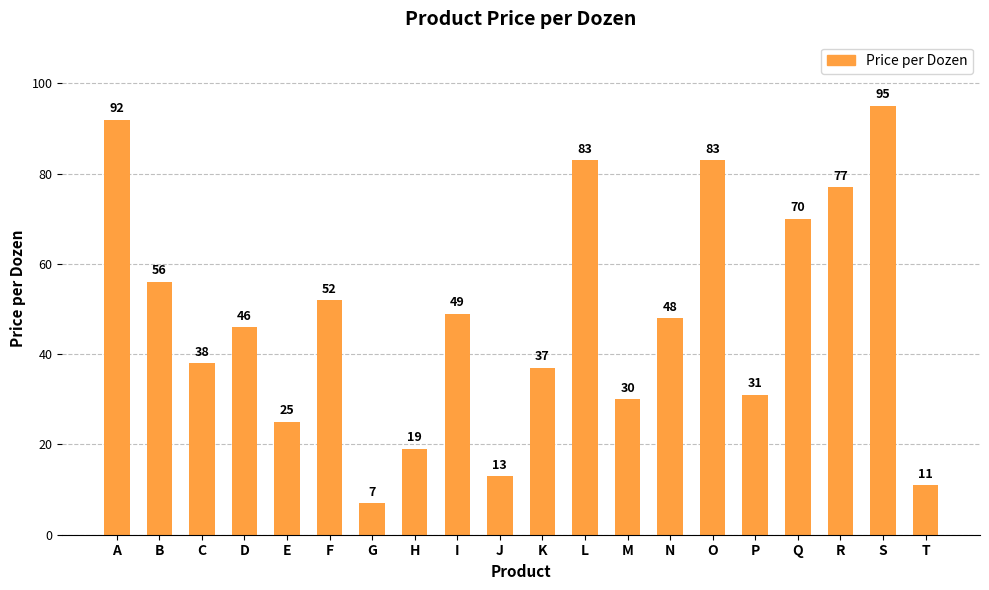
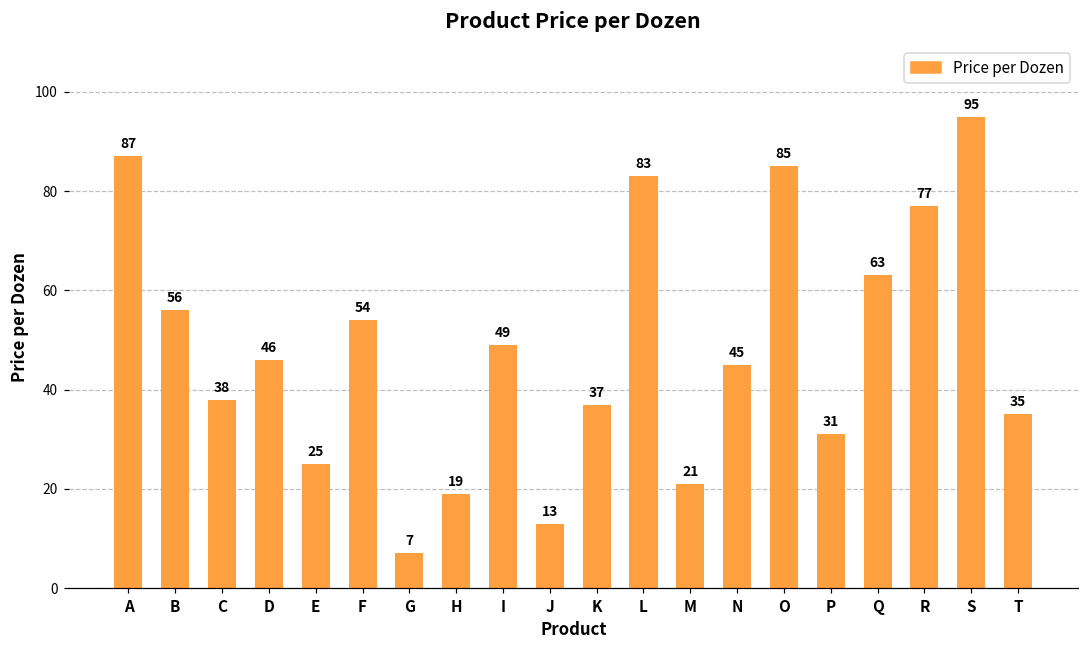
  {
-   "A": 92,
+   "A": 87,
    "B": 56,
    "C": 38,
    "D": 46,
    "E": 25,
-   "F": 52,
+   "F": 54,
    "G": 7,
    "H": 19,
    "I": 49,
    "J": 13,
    "K": 37,
    "L": 83,
-   "M": 30,
-   "N": 48,
-   "O": 83,
+   "M": 21,
+   "N": 45,
+   "O": 85,
    "P": 31,
-   "Q": 70,
+   "Q": 63,
    "R": 77,
    "S": 95,
-   "T": 11
+   "T": 35
  }
